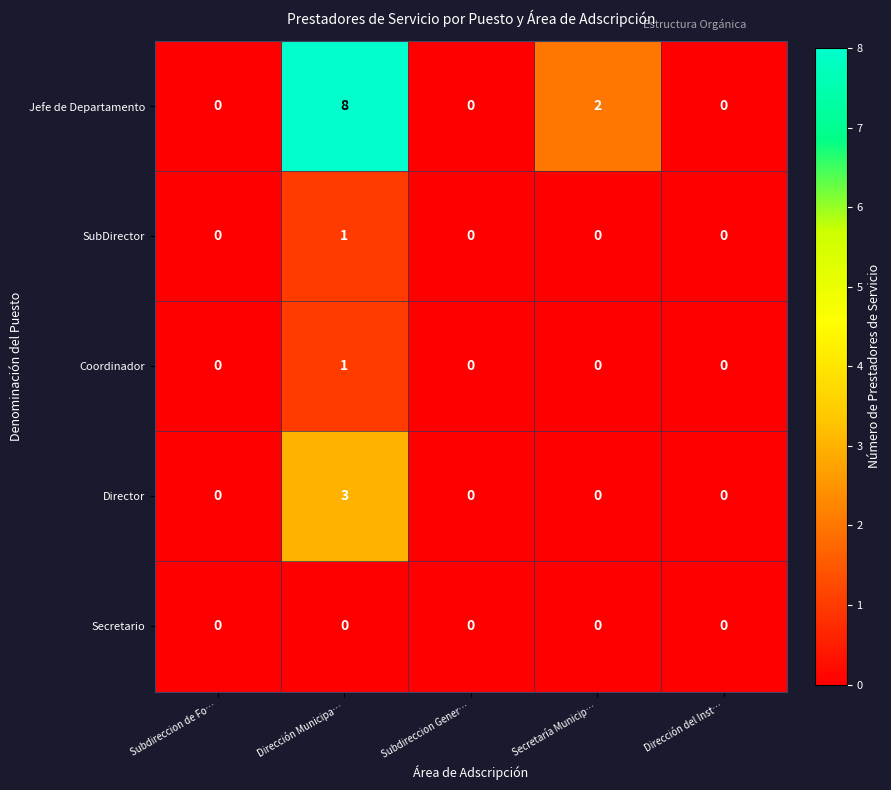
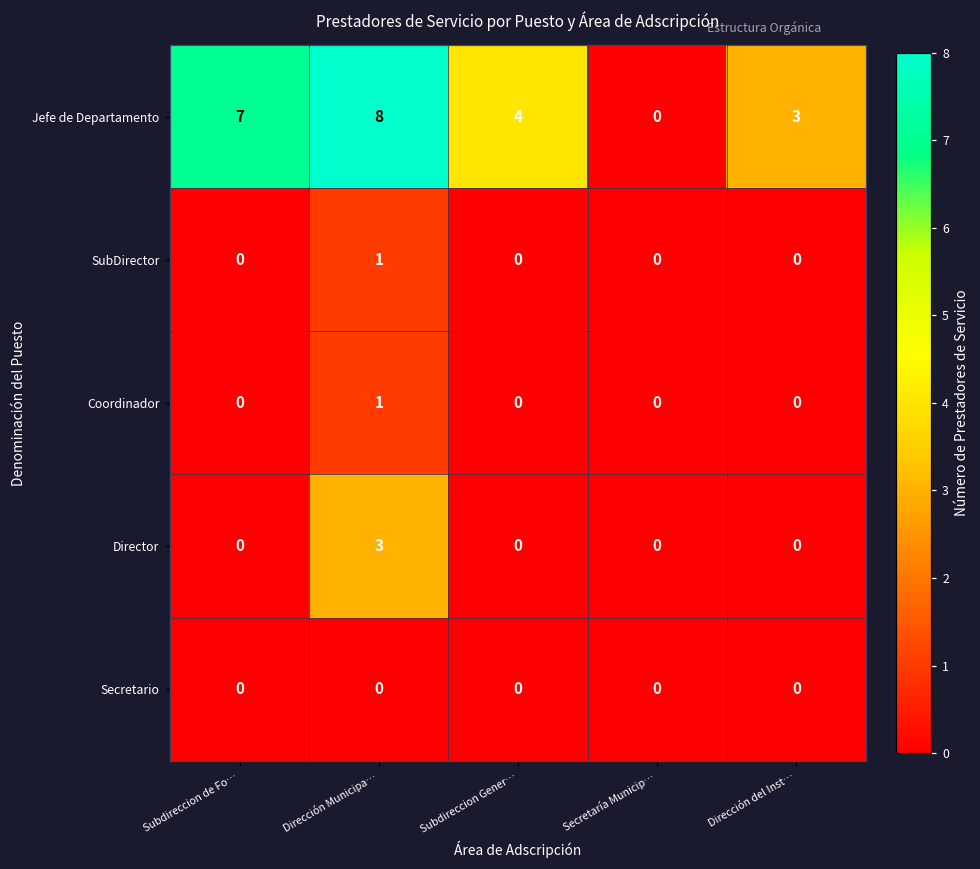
  {
    "Jefe de Departamento": {
-     "Subdireccion de Fo…": 0,
+     "Subdireccion de Fo…": 7,
      "Dirección Municipa…": 8,
-     "Subdireccion Gener…": 0,
-     "Secretaría Municip…": 2,
-     "Dirección del Inst…": 0
+     "Subdireccion Gener…": 4,
+     "Secretaría Municip…": 0,
+     "Dirección del Inst…": 3
    },
    "SubDirector": {
      "Subdireccion de Fo…": 0,
      "Dirección Municipa…": 1,
      "Subdireccion Gener…": 0,
      "Secretaría Municip…": 0,
      "Dirección del Inst…": 0
    },
    "Coordinador": {
      "Subdireccion de Fo…": 0,
      "Dirección Municipa…": 1,
      "Subdireccion Gener…": 0,
      "Secretaría Municip…": 0,
      "Dirección del Inst…": 0
    },
    "Director": {
      "Subdireccion de Fo…": 0,
      "Dirección Municipa…": 3,
      "Subdireccion Gener…": 0,
      "Secretaría Municip…": 0,
      "Dirección del Inst…": 0
    },
    "Secretario": {
      "Subdireccion de Fo…": 0,
      "Dirección Municipa…": 0,
      "Subdireccion Gener…": 0,
      "Secretaría Municip…": 0,
      "Dirección del Inst…": 0
    }
  }
